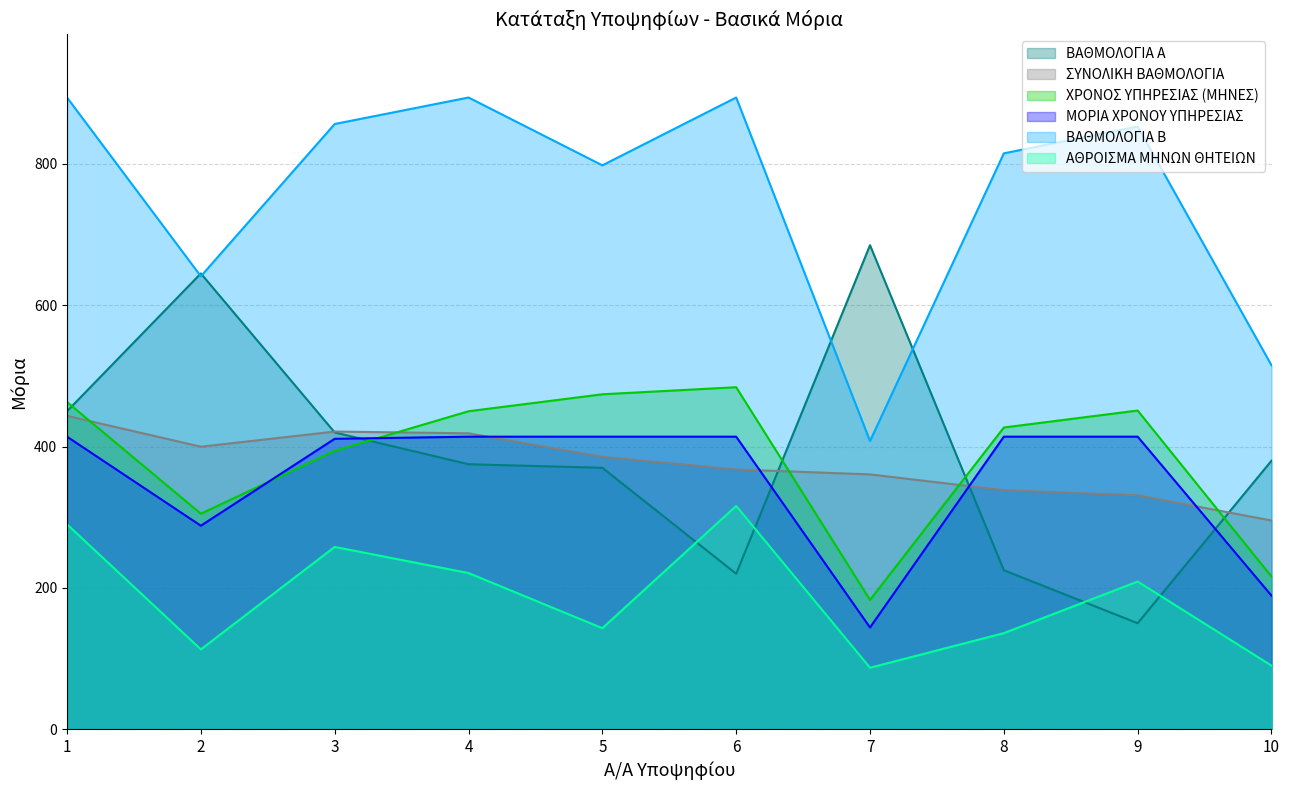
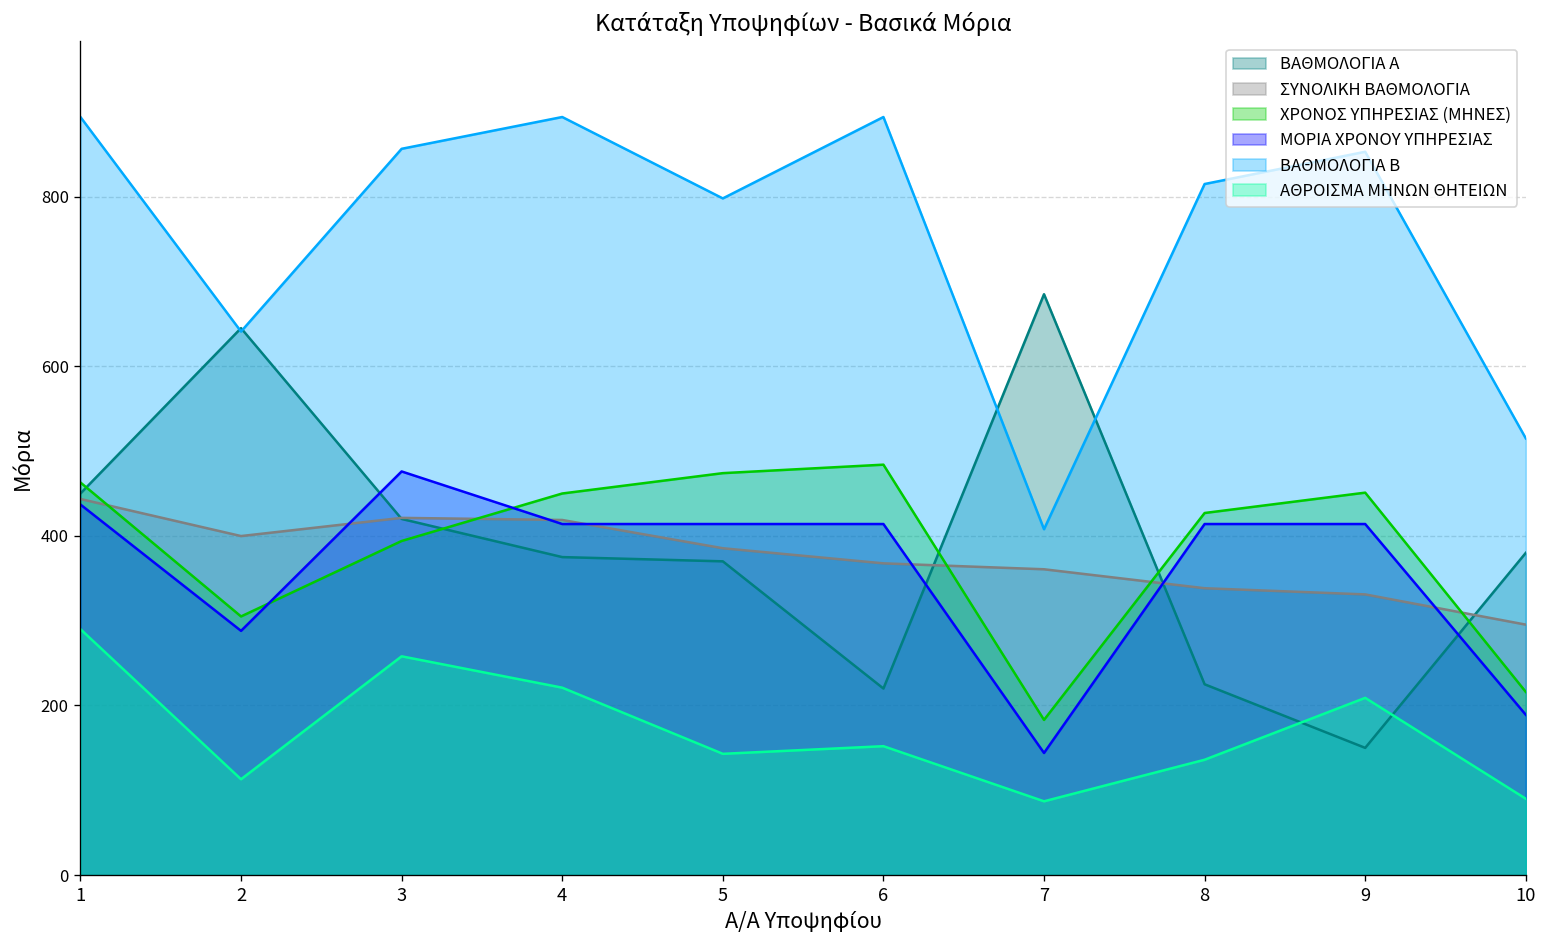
  {
    "ΒΑΘΜΟΛΟΓΙΑ Α": {
      "1": 450,
      "2": 650,
      "4": 380,
      "5": 370,
      "6": 220,
      "7": 690,
      "8": 230,
      "9": 150,
      "10": 380
    },
    "ΣΥΝΟΛΙΚΗ ΒΑΘΜΟΛΟΓΙΑ": {
      "1": 440,
      "2": 400,
      "4": 420,
      "5": 390,
      "6": 370,
      "7": 360,
      "8": 340,
      "9": 330,
      "10": 300
    },
    "ΧΡΟΝΟΣ ΥΠΗΡΕΣΙΑΣ (ΜΗΝΕΣ)": {
      "1": 460,
      "2": 310,
      "3": 390,
      "4": 450,
      "5": 470,
      "6": 480,
      "7": 180,
      "8": 430,
      "9": 450,
      "10": 220
    },
    "ΜΟΡΙΑ ΧΡΟΝΟΥ ΥΠΗΡΕΣΙΑΣ": {
-     "1": 410,
+     "1": 440,
      "2": 290,
-     "3": 410,
+     "3": 480,
      "4": 410,
      "5": 410,
      "6": 410,
      "7": 140,
      "8": 410,
      "9": 410,
      "10": 190
    },
    "ΒΑΘΜΟΛΟΓΙΑ Β": {
      "1": 890,
      "2": 640,
      "3": 860,
      "4": 890,
      "5": 800,
      "6": 890,
      "7": 410,
      "8": 810,
      "10": 520
    },
    "ΑΘΡΟΙΣΜΑ ΜΗΝΩΝ ΘΗΤΕΙΩΝ": {
      "1": 290,
      "2": 110,
      "3": 260,
      "4": 220,
      "5": 140,
-     "6": 320,
+     "6": 150,
      "7": 90,
      "8": 140,
      "9": 210,
      "10": 90
    }
  }
